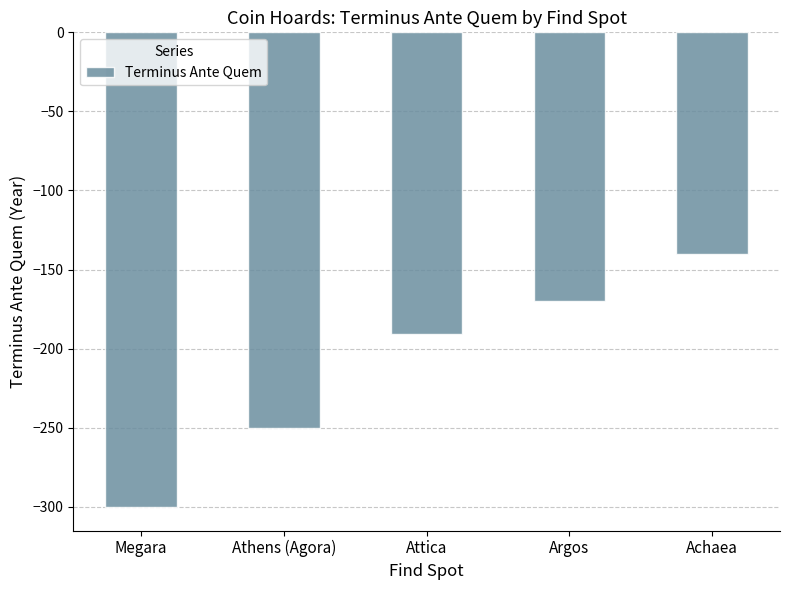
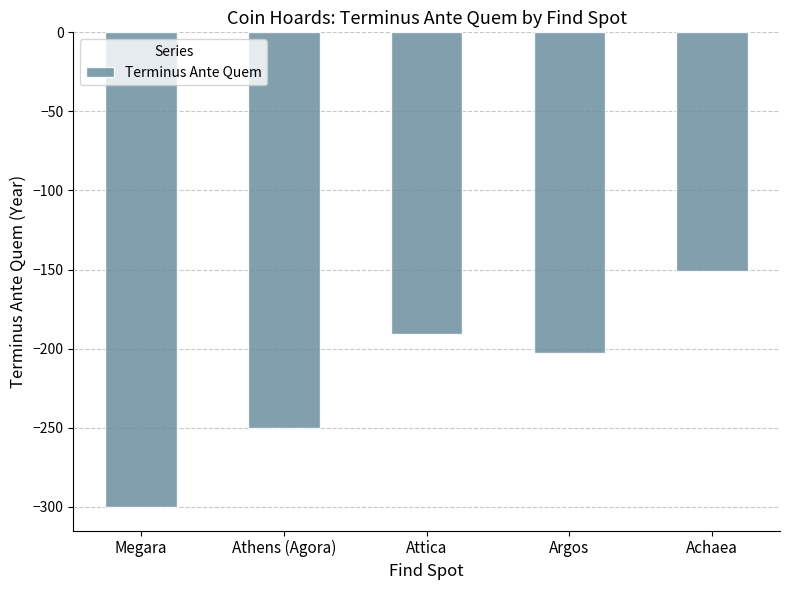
  {
    "Megara": -300,
    "Athens (Agora)": -250,
    "Attica": -191,
-   "Argos": -170,
-   "Achaea": -140
+   "Argos": -203,
+   "Achaea": -151
  }
